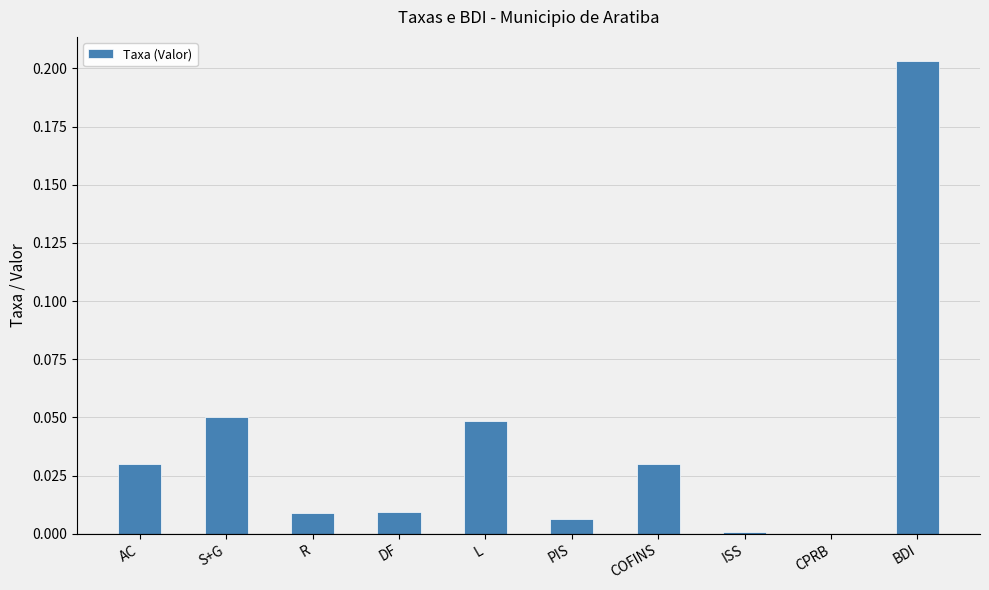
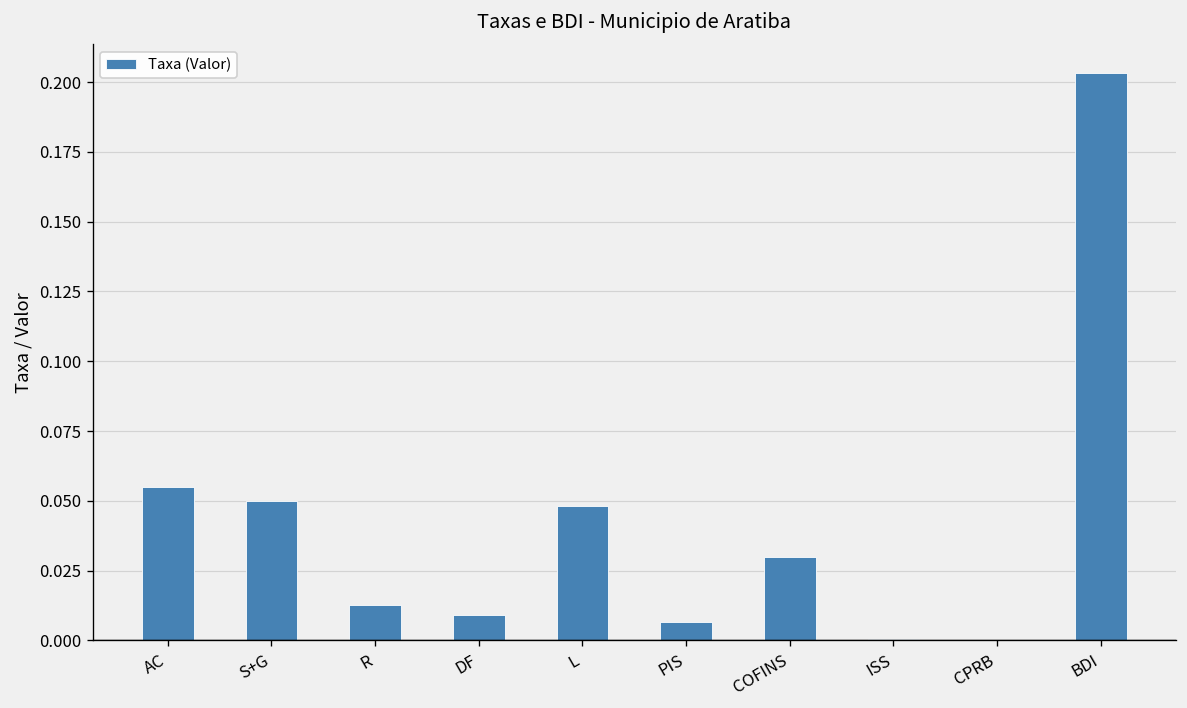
  {
-   "AC": 0.030,
+   "AC": 0.055,
    "S+G": 0.050,
-   "R": 0.009,
+   "R": 0.013,
    "DF": 0.009,
    "L": 0.048,
    "PIS": 0.007,
    "COFINS": 0.030,
    "CPRB": 0.000,
    "BDI": 0.203
  }
